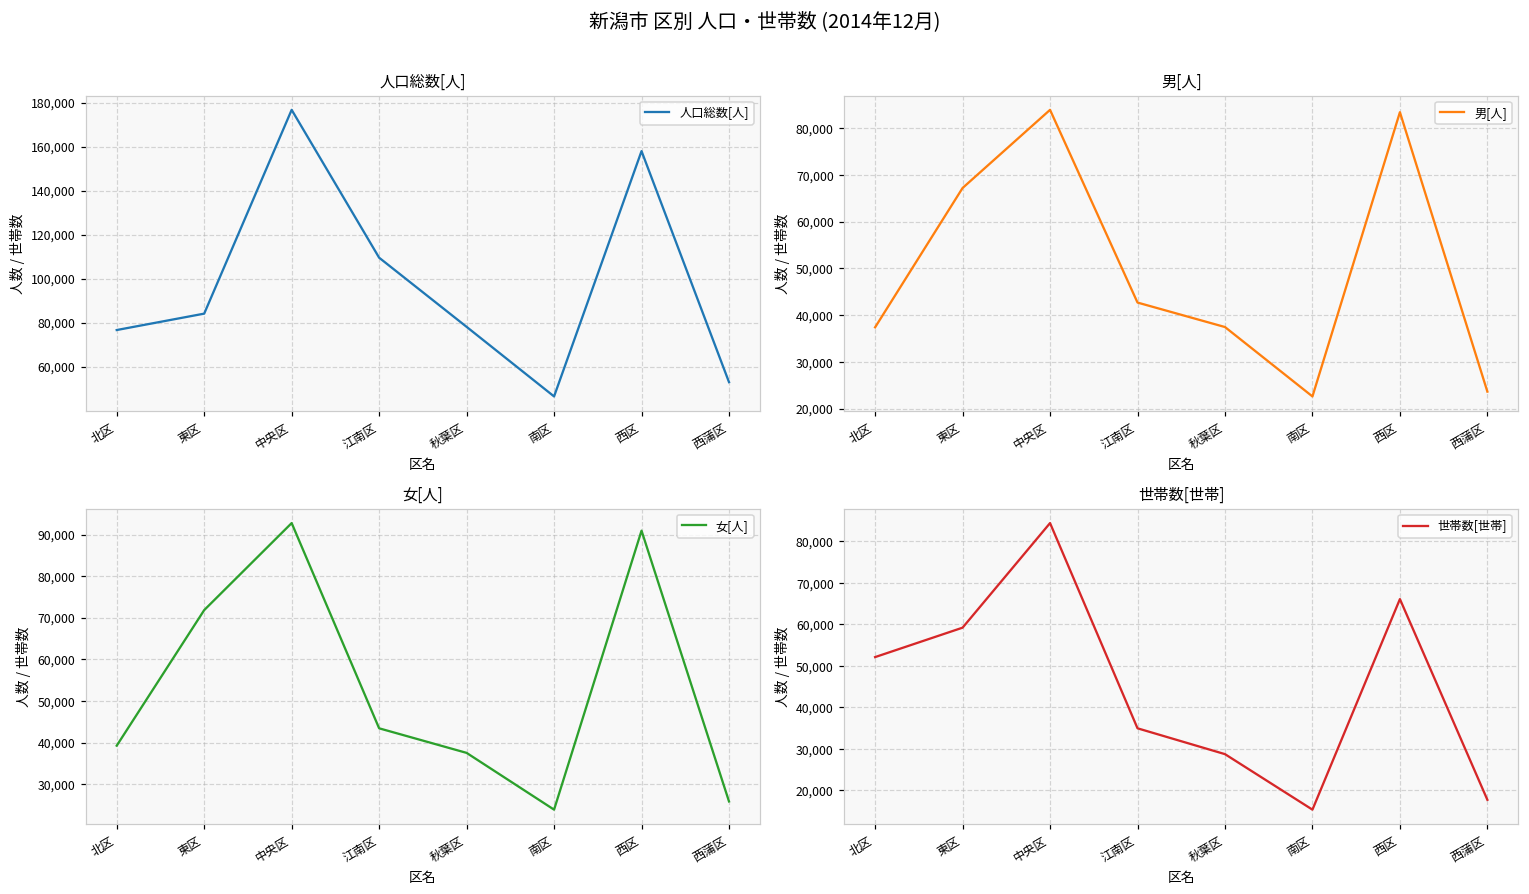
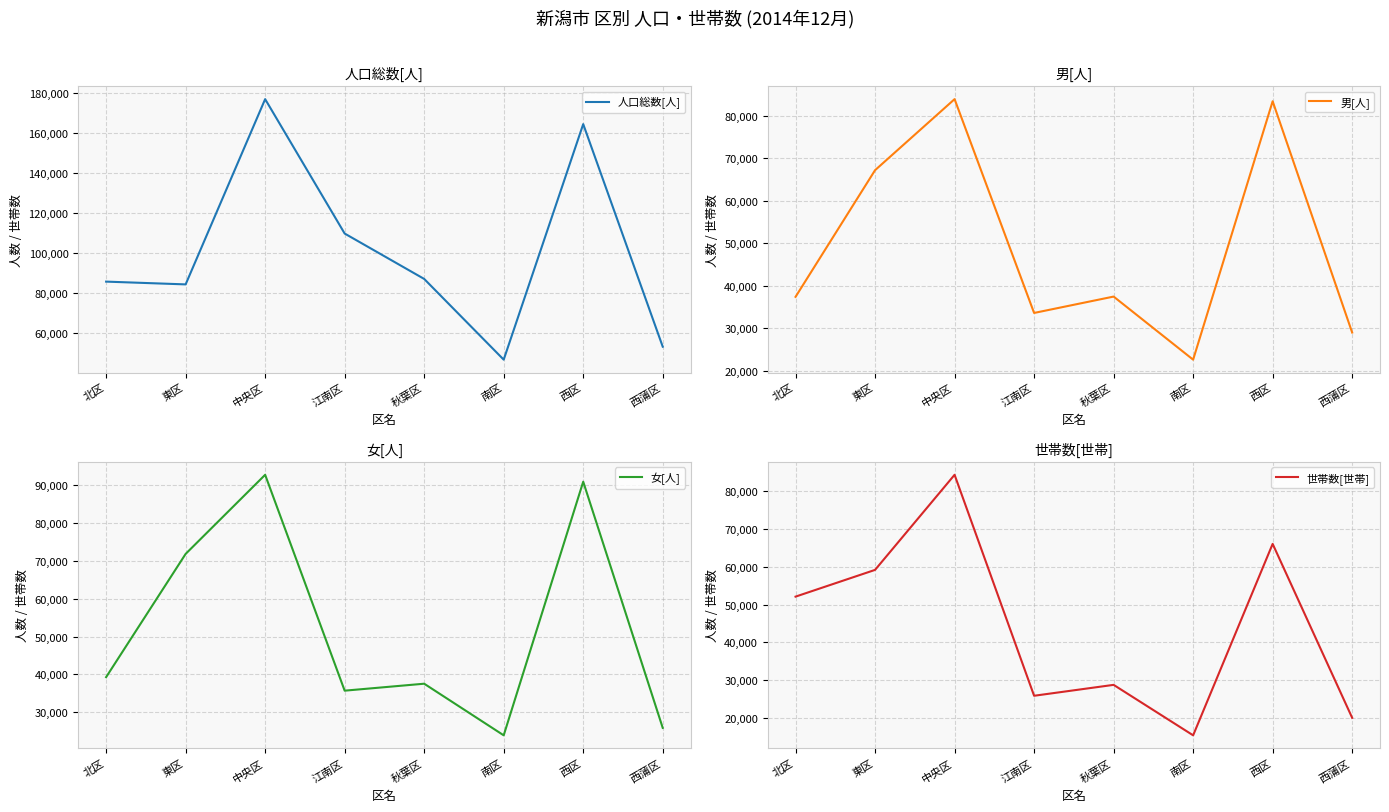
  {
    "人口総数[人]": {
-     "北区": "77,000",
+     "北区": "86,000",
      "東区": "84,000",
      "中央区": "177,000",
      "江南区": "110,000",
-     "秋葉区": "78,000",
+     "秋葉区": "87,000",
      "南区": "47,000",
-     "西区": "158,000",
+     "西区": "164,000",
      "西蒲区": "53,000"
    },
    "男[人]": {
      "北区": "37,000",
      "東区": "67,000",
      "中央区": "84,000",
-     "江南区": "43,000",
+     "江南区": "34,000",
      "秋葉区": "37,000",
      "南区": "23,000",
      "西区": "83,000",
-     "西蒲区": "24,000"
+     "西蒲区": "29,000"
    },
    "女[人]": {
      "北区": "39,000",
      "東区": "72,000",
      "中央区": "93,000",
-     "江南区": "43,000",
+     "江南区": "36,000",
      "秋葉区": "38,000",
      "南区": "24,000",
      "西区": "91,000",
      "西蒲区": "26,000"
    },
    "世帯数[世帯]": {
      "北区": "52,000",
      "東区": "59,000",
      "中央区": "84,000",
-     "江南区": "35,000",
+     "江南区": "26,000",
      "秋葉区": "29,000",
      "南区": "15,000",
      "西区": "66,000",
-     "西蒲区": "18,000"
+     "西蒲区": "20,000"
    }
  }
